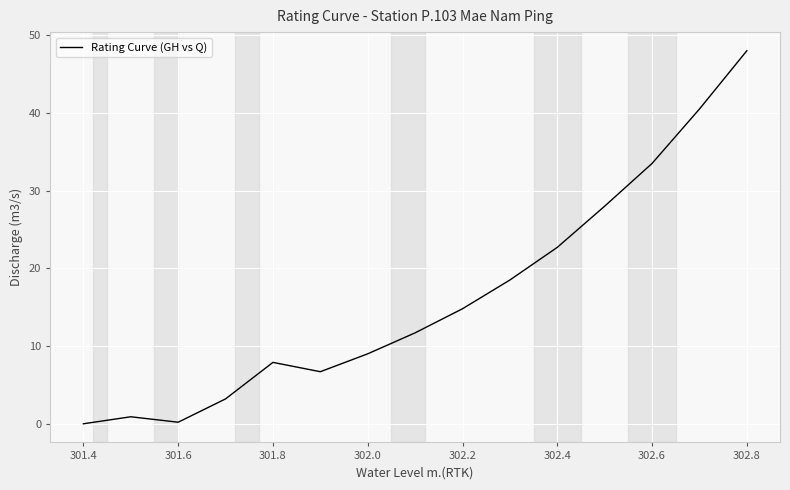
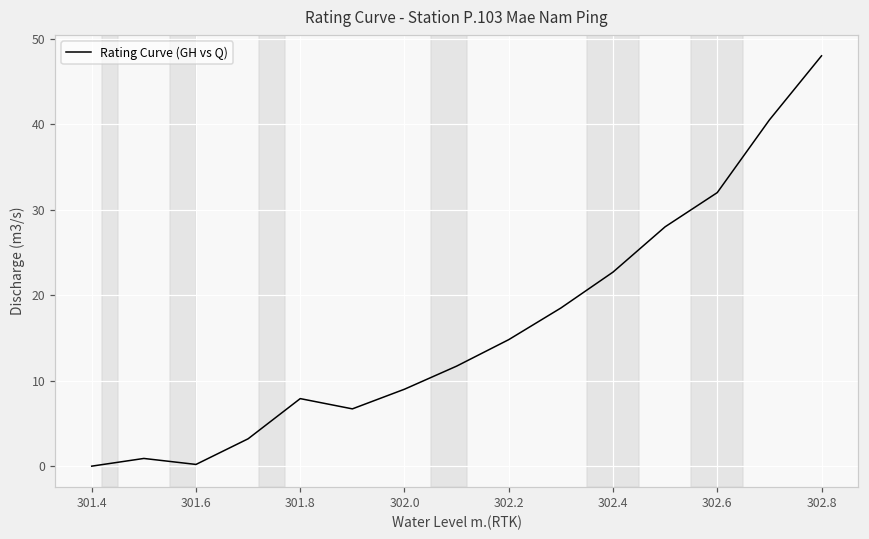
  {
    "301.4": 0,
    "301.6": 0,
    "301.8": 8,
    "302.0": 9,
    "302.2": 15,
    "302.4": 23,
-   "302.6": 34,
+   "302.6": 32,
    "302.8": 48
  }
